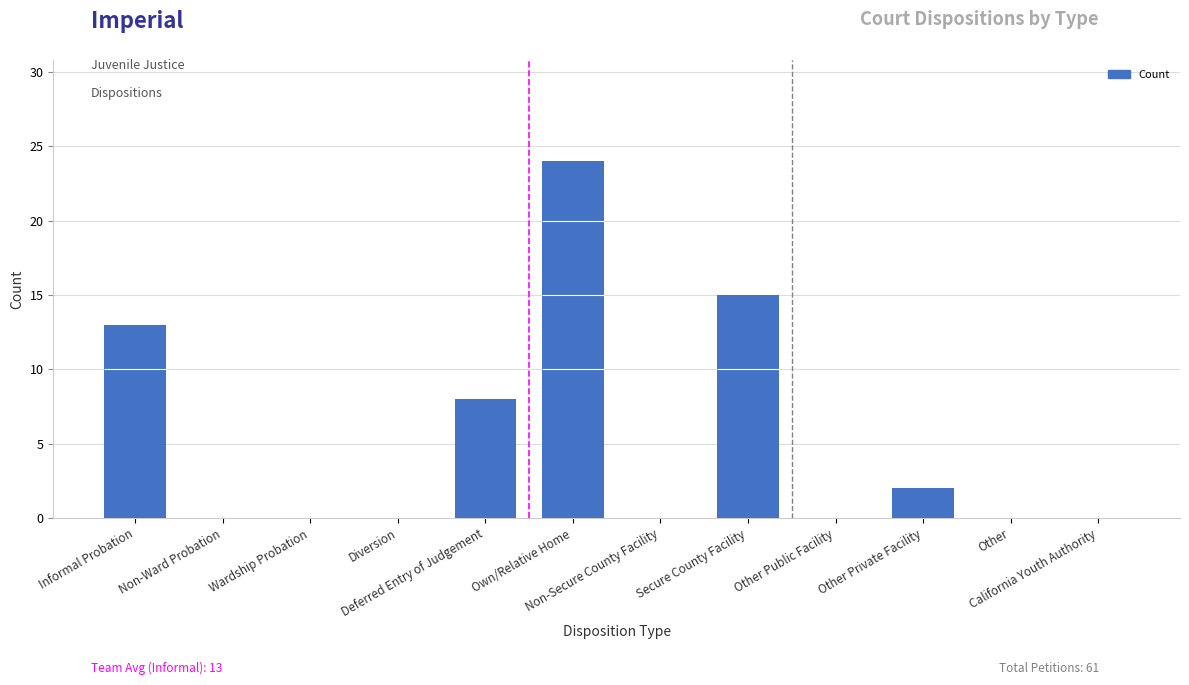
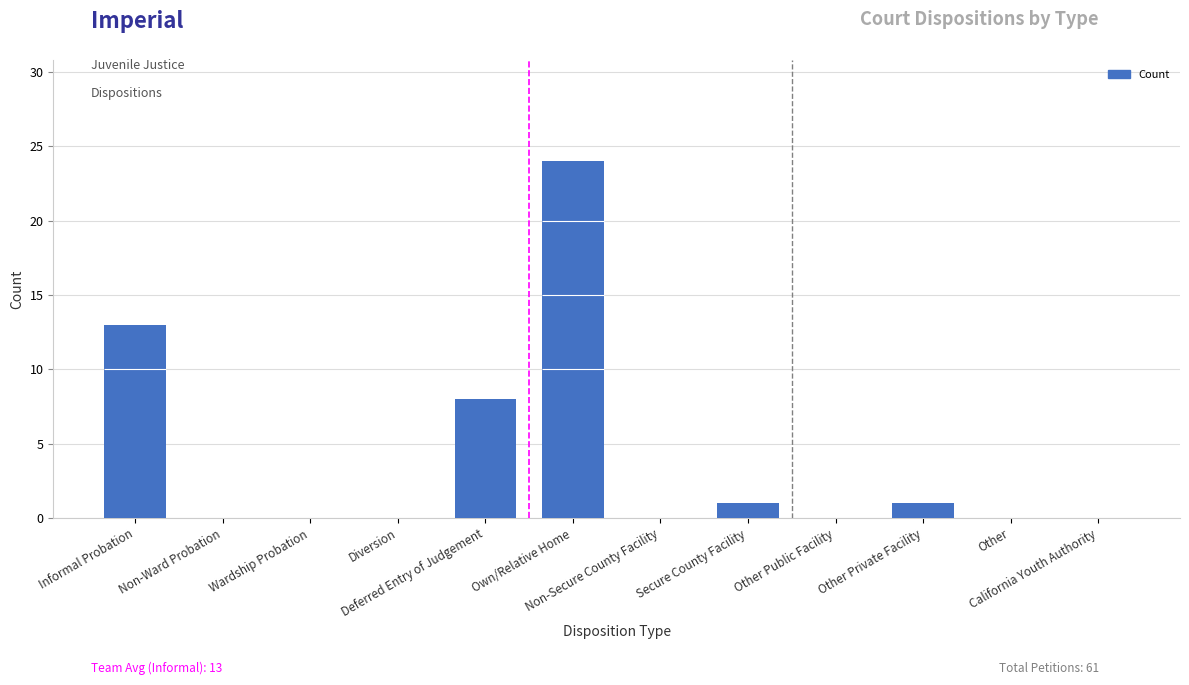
  {
    "Informal Probation": 13,
    "Non-Ward Probation": 0,
    "Wardship Probation": 0,
    "Diversion": 0,
    "Deferred Entry of Judgement": 8,
    "Own/Relative Home": 24,
    "Non-Secure County Facility": 0,
-   "Secure County Facility": 15,
+   "Secure County Facility": 1,
    "Other Public Facility": 0,
-   "Other Private Facility": 2,
+   "Other Private Facility": 1,
    "Other": 0,
    "California Youth Authority": 0
  }
